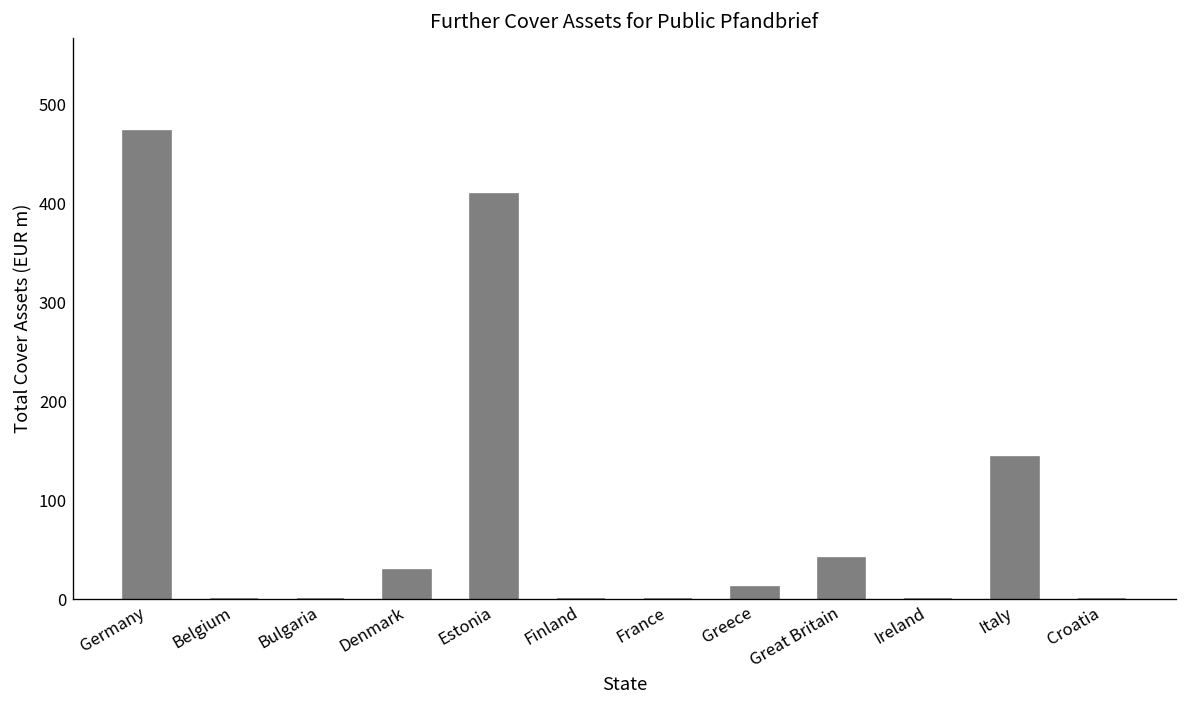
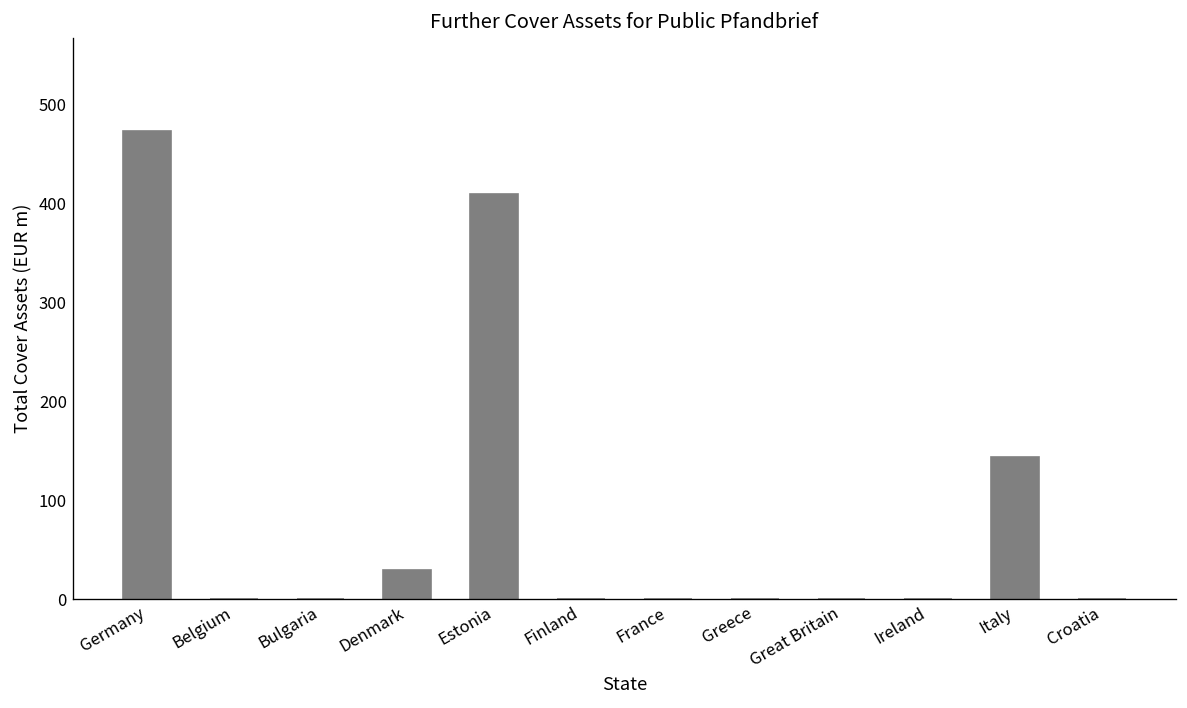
  {
    "Germany": 470,
    "Belgium": 0,
    "Bulgaria": 0,
    "Denmark": 30,
    "Estonia": 410,
    "Finland": 0,
    "France": 0,
-   "Greece": 10,
-   "Great Britain": 40,
+   "Greece": 0,
+   "Great Britain": 0,
    "Ireland": 0,
    "Italy": 140,
    "Croatia": 0
  }
